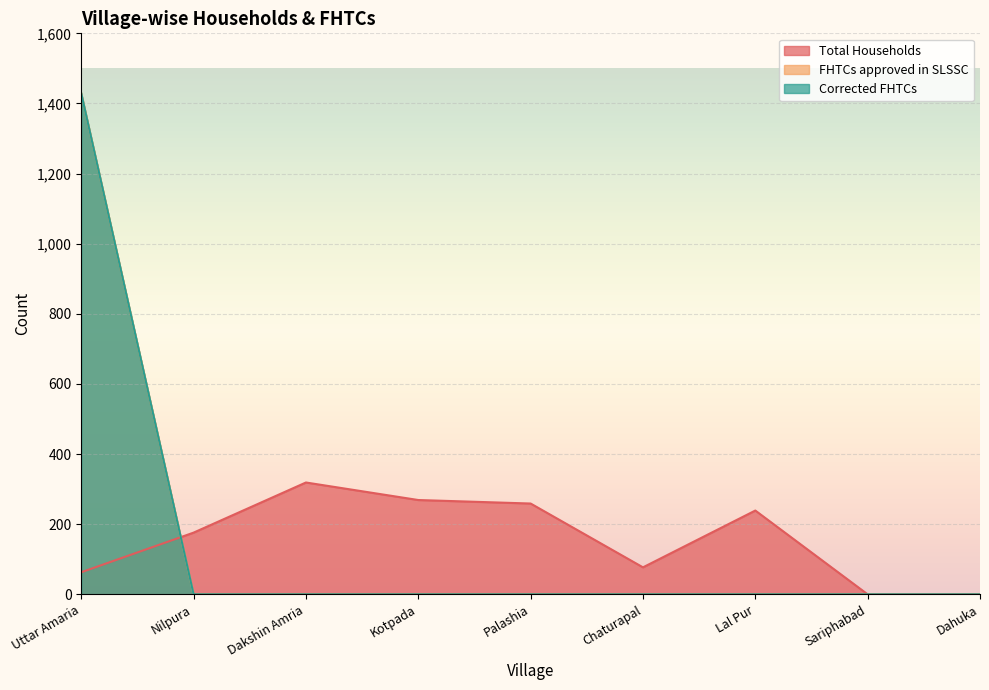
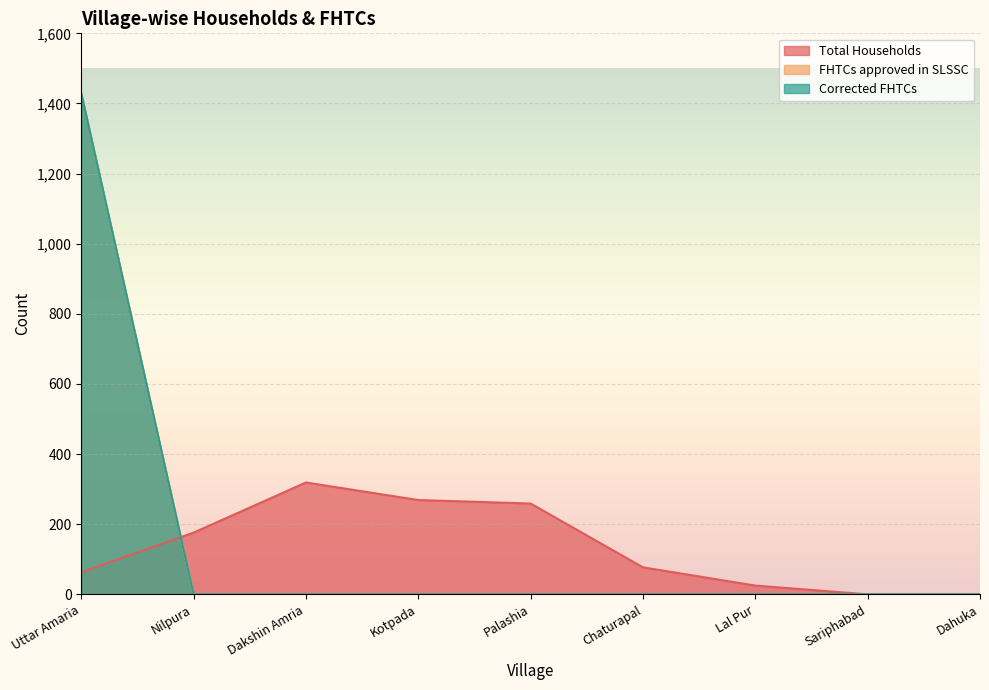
  {
    "Total Households": {
      "Uttar Amaria": "60",
      "Nilpura": "180",
      "Dakshin Amria": "320",
      "Kotpada": "270",
      "Palashia": "260",
      "Chaturapal": "80",
-     "Lal Pur": "240"
+     "Lal Pur": "30"
    },
    "Corrected FHTCs": {
      "Uttar Amaria": "1,430",
      "Nilpura": "0",
      "Dakshin Amria": "0",
      "Kotpada": "0",
      "Palashia": "0",
      "Chaturapal": "0",
      "Lal Pur": "0"
    }
  }
